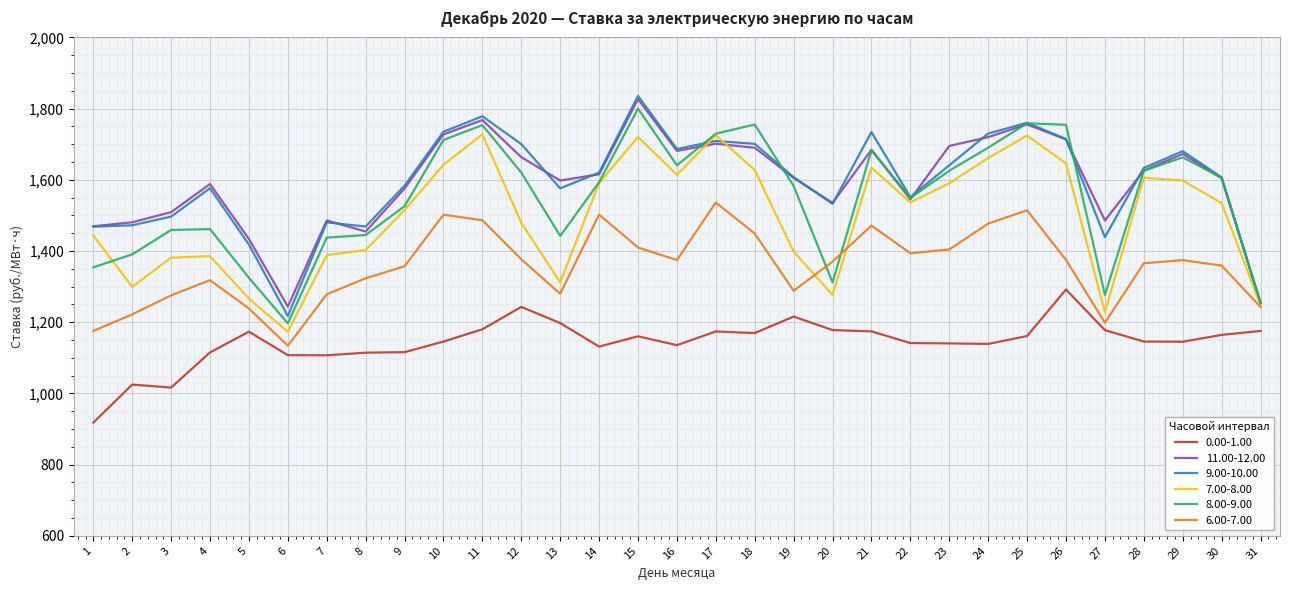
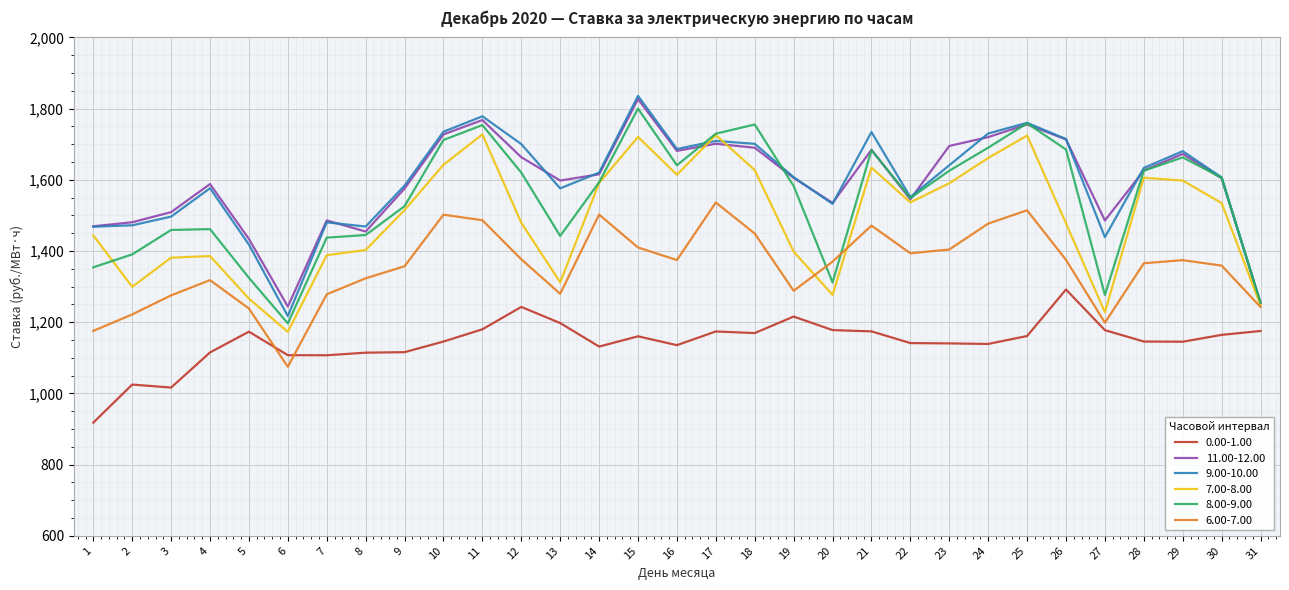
  {
    "0.00-1.00": {
      "1": "920",
      "2": "1,020",
      "3": "1,020",
      "4": "1,120",
      "5": "1,170",
      "6": "1,110",
      "7": "1,110",
      "8": "1,110",
      "9": "1,120",
      "10": "1,150",
      "11": "1,180",
      "12": "1,240",
      "13": "1,200",
      "14": "1,130",
      "15": "1,160",
      "16": "1,140",
      "17": "1,170",
      "18": "1,170",
      "19": "1,220",
      "20": "1,180",
      "21": "1,170",
      "22": "1,140",
      "23": "1,140",
      "24": "1,140",
      "25": "1,160",
      "26": "1,290",
      "27": "1,180",
      "28": "1,150",
      "29": "1,150",
      "30": "1,160",
      "31": "1,180"
    },
    "11.00-12.00": {
      "2": "1,480",
      "3": "1,510",
      "4": "1,590",
      "5": "1,430",
      "6": "1,240",
      "8": "1,450",
      "9": "1,580",
      "10": "1,730",
      "11": "1,770",
      "12": "1,660",
      "13": "1,600",
      "15": "1,830",
      "17": "1,700",
      "18": "1,690",
      "23": "1,700",
      "24": "1,720",
      "27": "1,490",
      "29": "1,670"
    },
    "9.00-10.00": {
      "2": "1,470",
      "3": "1,500",
      "4": "1,580",
      "5": "1,420",
      "6": "1,220",
      "8": "1,470",
      "9": "1,580",
      "10": "1,740",
      "11": "1,780",
      "12": "1,700",
      "13": "1,580",
      "15": "1,840",
      "17": "1,710",
      "18": "1,700",
      "21": "1,730",
      "23": "1,640",
      "24": "1,730",
      "27": "1,440",
      "28": "1,630",
      "29": "1,680"
    },
    "7.00-8.00": {
      "1": "1,440",
      "2": "1,300",
      "3": "1,380",
      "4": "1,390",
      "5": "1,270",
      "6": "1,170",
      "7": "1,390",
      "8": "1,400",
      "9": "1,510",
      "10": "1,640",
      "11": "1,730",
      "12": "1,480",
      "13": "1,310",
      "15": "1,720",
      "16": "1,610",
      "18": "1,630",
      "19": "1,400",
      "20": "1,280",
      "21": "1,630",
      "22": "1,540",
      "23": "1,590",
      "24": "1,660",
      "25": "1,720",
-     "26": "1,650",
+     "26": "1,480",
      "27": "1,230",
      "28": "1,610",
      "29": "1,600",
      "30": "1,530"
    },
    "8.00-9.00": {
      "1": "1,350",
      "2": "1,390",
      "3": "1,460",
      "4": "1,460",
      "5": "1,320",
      "6": "1,200",
      "7": "1,440",
      "8": "1,440",
      "9": "1,530",
      "10": "1,710",
      "11": "1,750",
      "12": "1,620",
      "13": "1,440",
      "15": "1,800",
      "16": "1,640",
      "18": "1,760",
      "19": "1,580",
      "20": "1,310",
      "23": "1,630",
      "24": "1,690",
-     "26": "1,750",
+     "26": "1,690",
      "27": "1,280",
      "29": "1,660"
    },
    "6.00-7.00": {
      "1": "1,180",
      "2": "1,220",
      "3": "1,280",
      "4": "1,320",
      "5": "1,240",
-     "6": "1,130",
+     "6": "1,070",
      "7": "1,280",
      "8": "1,320",
      "9": "1,360",
      "10": "1,500",
      "11": "1,490",
      "12": "1,380",
      "13": "1,280",
      "14": "1,500",
      "15": "1,410",
      "16": "1,370",
      "17": "1,540",
      "18": "1,450",
      "19": "1,290",
      "20": "1,370",
      "21": "1,470",
      "22": "1,390",
      "23": "1,400",
      "24": "1,480",
      "25": "1,510",
      "26": "1,380",
      "27": "1,200",
      "28": "1,370",
      "29": "1,370",
      "30": "1,360"
    }
  }
